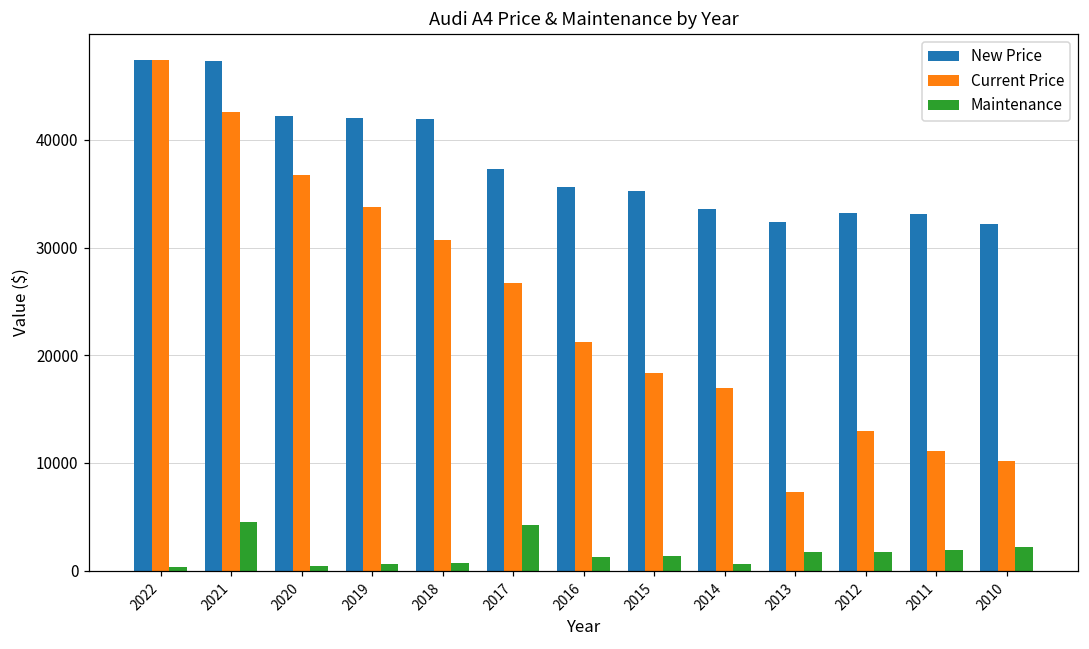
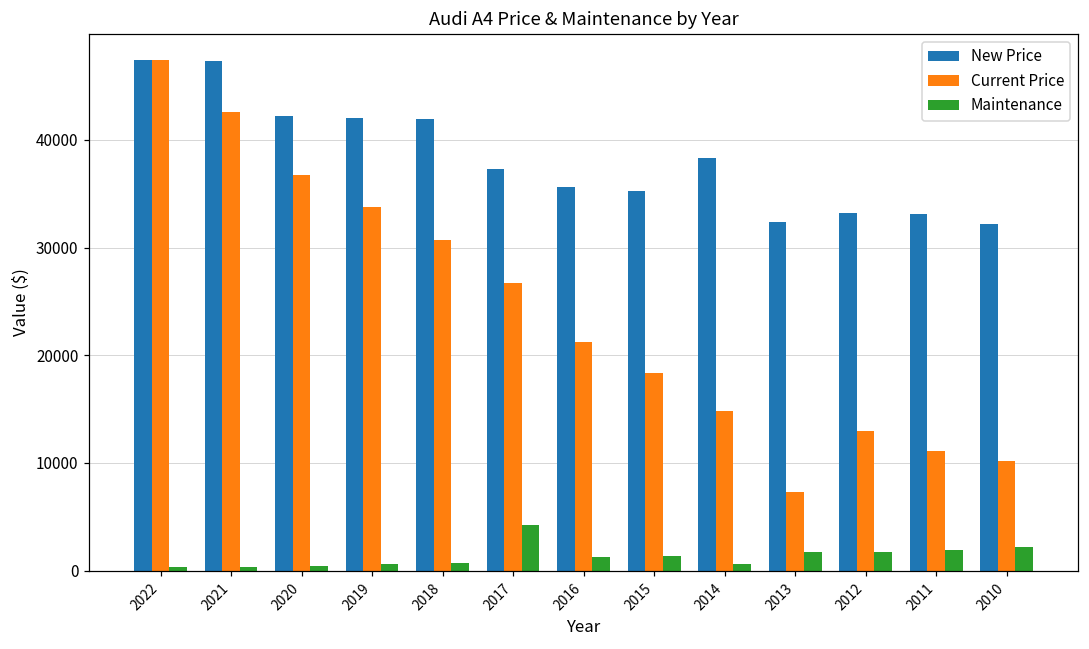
  {
    "New Price": {
      "2022": 47000,
      "2021": 47000,
      "2020": 42000,
      "2019": 42000,
      "2018": 42000,
      "2017": 37000,
      "2016": 36000,
      "2015": 35000,
-     "2014": 34000,
+     "2014": 38000,
      "2013": 32000,
      "2012": 33000,
      "2011": 33000,
      "2010": 32000
    },
    "Current Price": {
      "2022": 47000,
      "2021": 43000,
      "2020": 37000,
      "2019": 34000,
      "2018": 31000,
      "2017": 27000,
      "2016": 21000,
      "2015": 18000,
-     "2014": 17000,
+     "2014": 15000,
      "2013": 7000,
      "2012": 13000,
      "2011": 11000,
      "2010": 10000
    },
    "Maintenance": {
      "2022": 0,
-     "2021": 5000,
+     "2021": 0,
      "2020": 0,
      "2019": 1000,
      "2018": 1000,
      "2017": 4000,
      "2016": 1000,
      "2015": 1000,
      "2014": 1000,
      "2013": 2000,
      "2012": 2000,
      "2011": 2000,
      "2010": 2000
    }
  }
